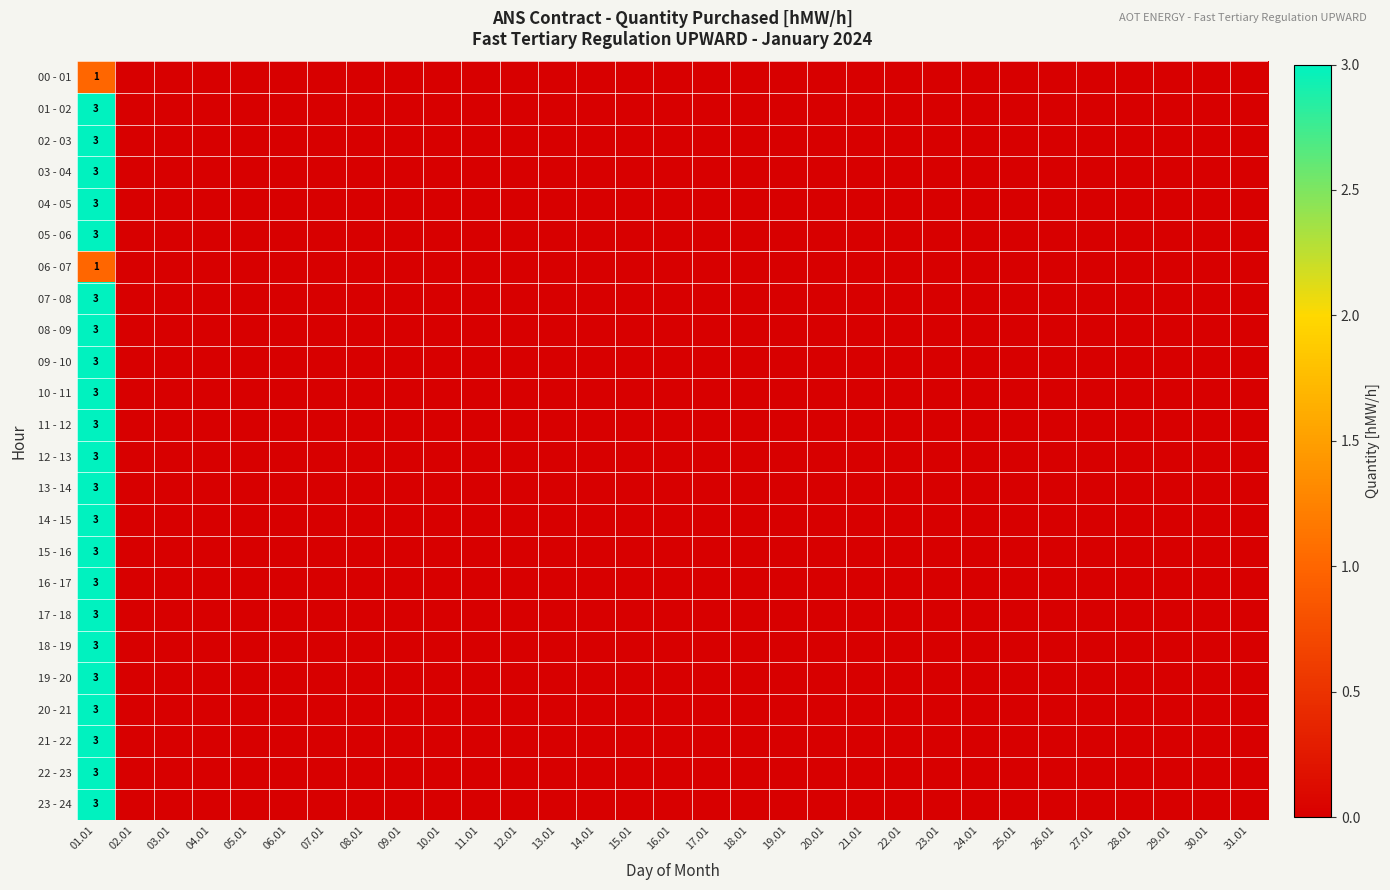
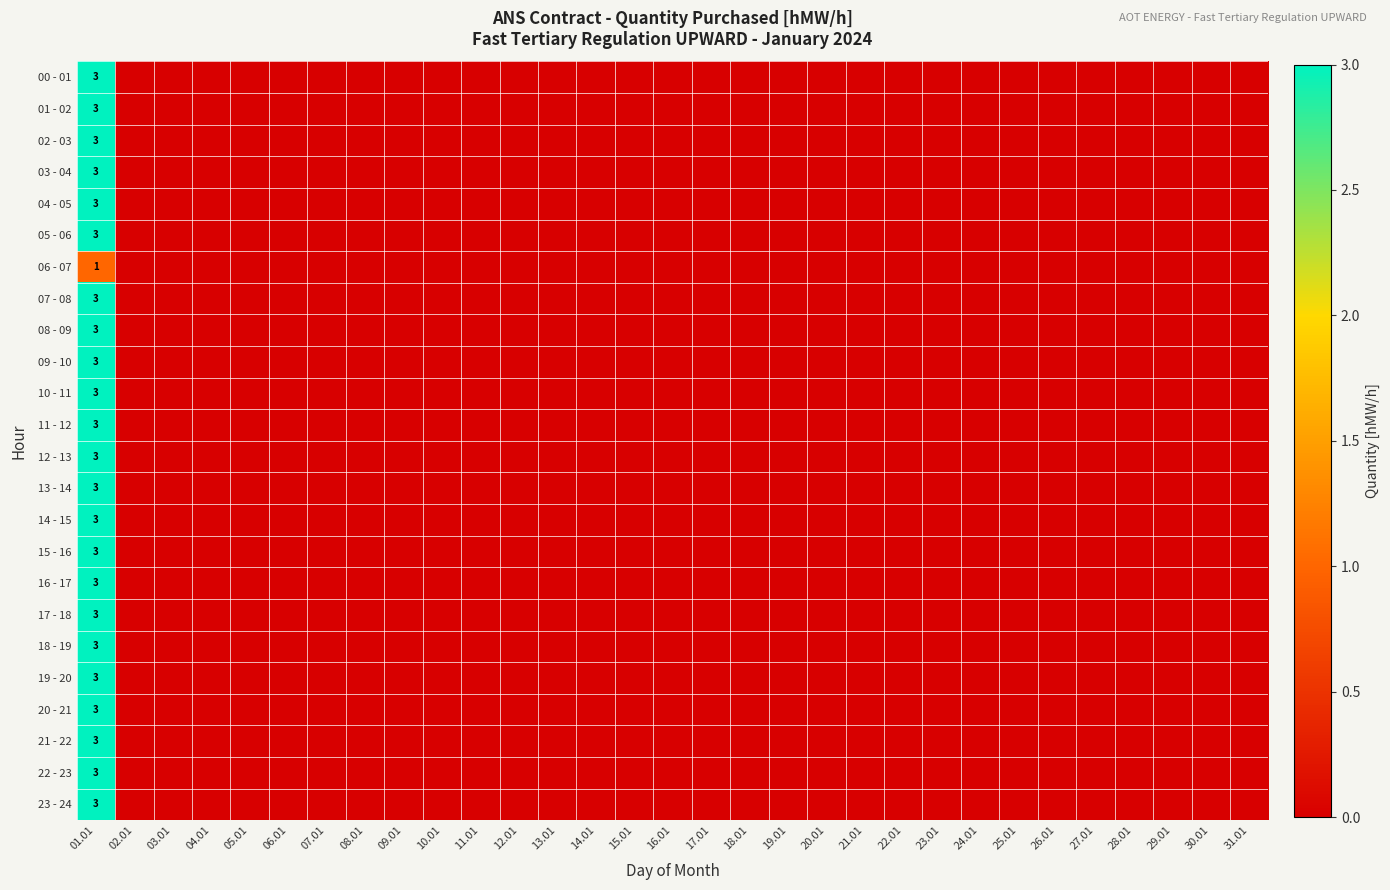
  {
    "00 - 01": {
-     "01.01": 1
+     "01.01": 3
    },
    "01 - 02": {
      "01.01": 3
    },
    "02 - 03": {
      "01.01": 3
    },
    "03 - 04": {
      "01.01": 3
    },
    "04 - 05": {
      "01.01": 3
    },
    "05 - 06": {
      "01.01": 3
    },
    "06 - 07": {
      "01.01": 1
    },
    "07 - 08": {
      "01.01": 3
    },
    "08 - 09": {
      "01.01": 3
    },
    "09 - 10": {
      "01.01": 3
    },
    "10 - 11": {
      "01.01": 3
    },
    "11 - 12": {
      "01.01": 3
    },
    "12 - 13": {
      "01.01": 3
    },
    "13 - 14": {
      "01.01": 3
    },
    "14 - 15": {
      "01.01": 3
    },
    "15 - 16": {
      "01.01": 3
    },
    "16 - 17": {
      "01.01": 3
    },
    "17 - 18": {
      "01.01": 3
    },
    "18 - 19": {
      "01.01": 3
    },
    "19 - 20": {
      "01.01": 3
    },
    "20 - 21": {
      "01.01": 3
    },
    "21 - 22": {
      "01.01": 3
    },
    "22 - 23": {
      "01.01": 3
    },
    "23 - 24": {
      "01.01": 3
    }
  }
